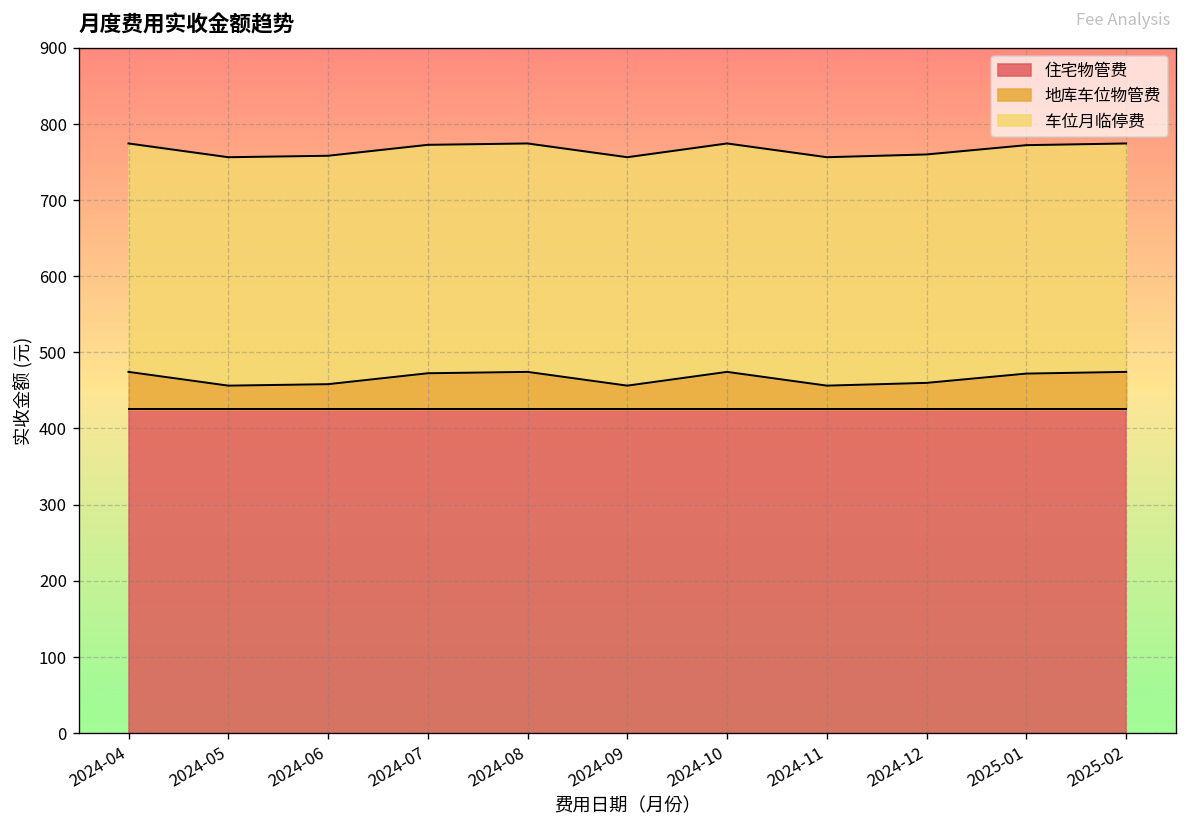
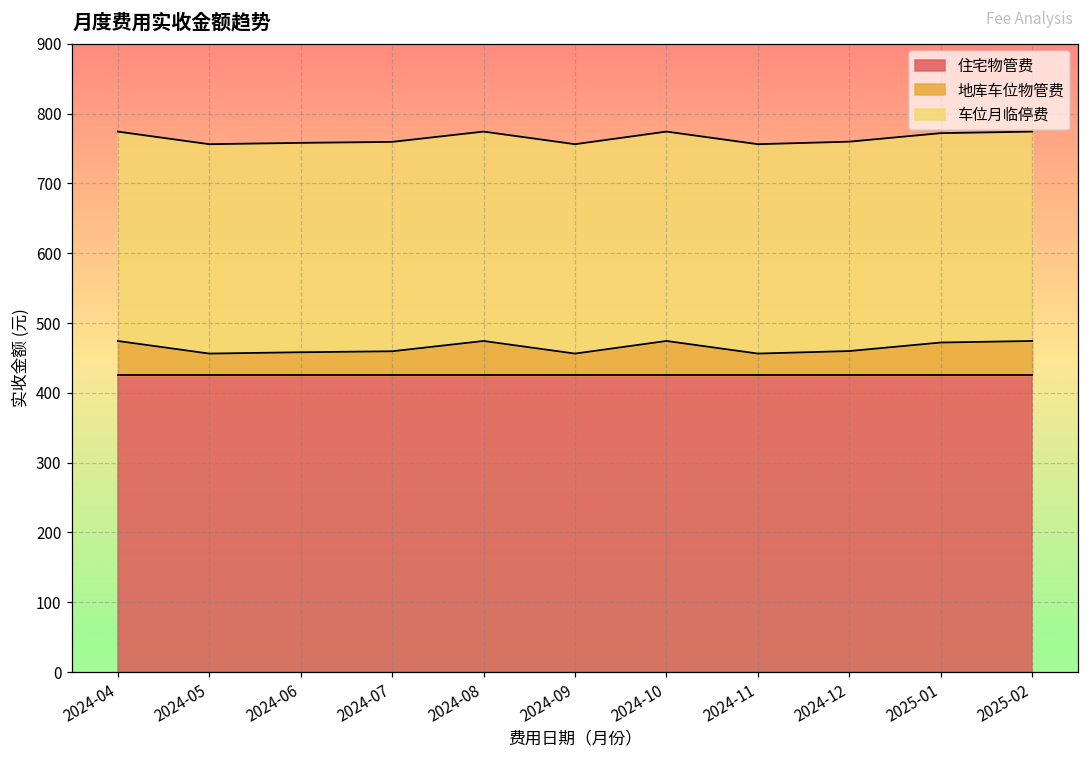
  {
    "住宅物管费": {
      "2024-04": 430,
      "2024-05": 430,
      "2024-06": 430,
      "2024-07": 430,
      "2024-08": 430,
      "2024-09": 430,
      "2024-10": 430,
      "2024-11": 430,
      "2024-12": 430,
      "2025-01": 430,
      "2025-02": 430
    },
    "地库车位物管费": {
      "2024-04": 470,
      "2024-05": 460,
      "2024-06": 460,
-     "2024-07": 470,
+     "2024-07": 460,
      "2024-08": 470,
      "2024-09": 460,
      "2024-10": 470,
      "2024-11": 460,
      "2024-12": 460,
      "2025-01": 470,
      "2025-02": 470
    },
    "车位月临停费": {
      "2024-04": 770,
      "2024-05": 760,
      "2024-06": 760,
      "2024-07": 300,
      "2024-08": 770,
      "2024-09": 760,
      "2024-10": 770,
      "2024-11": 760,
      "2024-12": 760,
      "2025-01": 770,
      "2025-02": 770
    }
  }
